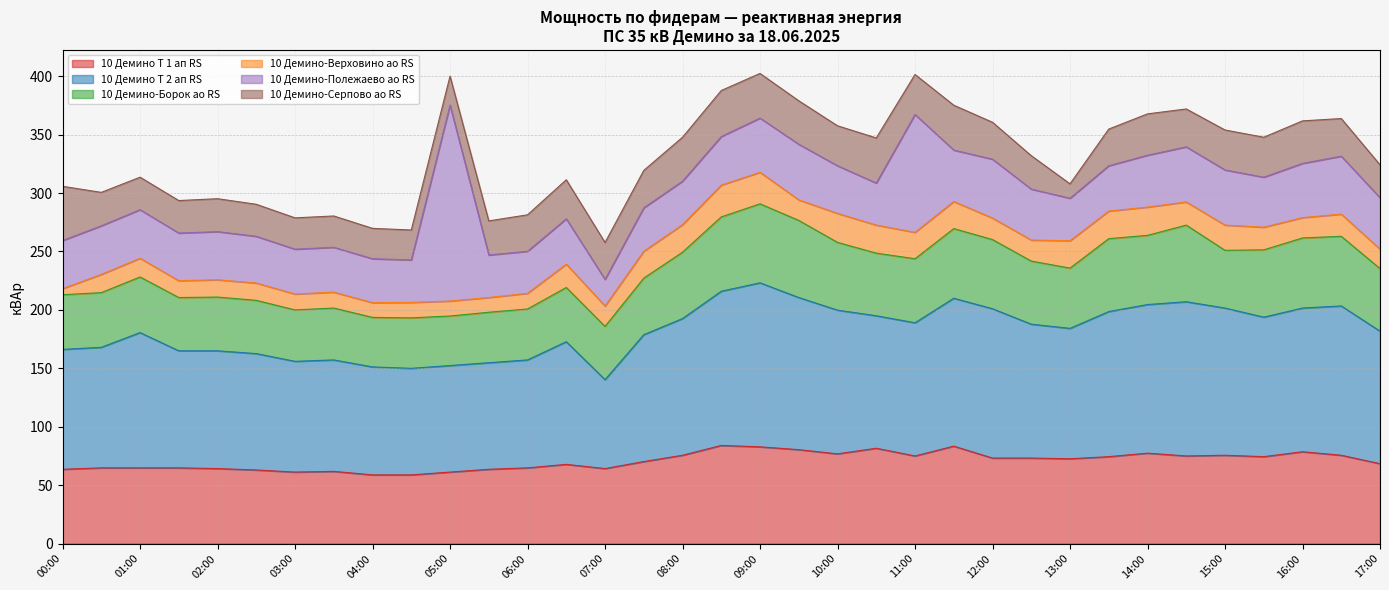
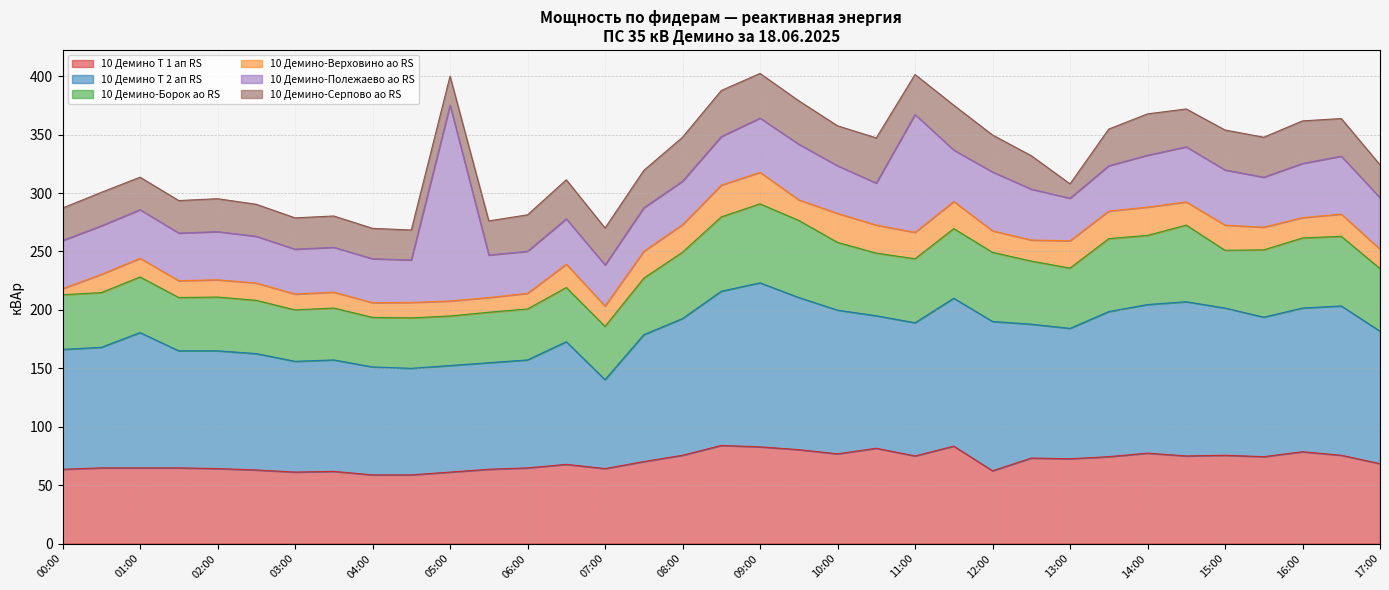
  {
    "10 Демино Т 1 ап RS": {
      "00:00": 64,
      "01:00": 65,
      "02:00": 64,
      "03:00": 61,
      "04:00": 59,
      "05:00": 61,
      "06:00": 65,
      "07:00": 64,
      "08:00": 76,
      "09:00": 83,
      "10:00": 77,
      "11:00": 75,
-     "12:00": 73,
+     "12:00": 62,
      "13:00": 73,
      "14:00": 77,
      "15:00": 76,
      "16:00": 79,
      "17:00": 68
    },
    "10 Демино Т 2 ап RS": {
      "00:00": 103,
      "01:00": 116,
      "02:00": 101,
      "03:00": 95,
      "04:00": 92,
      "05:00": 91,
      "06:00": 92,
      "07:00": 76,
      "08:00": 117,
      "09:00": 140,
      "10:00": 123,
      "11:00": 114,
      "12:00": 128,
      "13:00": 112,
      "14:00": 127,
      "15:00": 126,
      "16:00": 123,
      "17:00": 113
    },
    "10 Демино-Борок ао RS": {
      "00:00": 47,
      "01:00": 48,
      "02:00": 46,
      "03:00": 44,
      "04:00": 42,
      "05:00": 42,
      "06:00": 44,
      "07:00": 46,
      "08:00": 57,
      "09:00": 68,
      "10:00": 58,
      "11:00": 55,
      "12:00": 59,
      "13:00": 52,
      "14:00": 59,
      "15:00": 49,
      "16:00": 60,
      "17:00": 54
    },
    "10 Демино-Верховино ао RS": {
      "00:00": 5,
      "01:00": 16,
      "02:00": 15,
      "03:00": 14,
      "04:00": 13,
      "05:00": 13,
      "06:00": 13,
      "07:00": 17,
      "08:00": 24,
      "09:00": 27,
      "10:00": 25,
      "11:00": 23,
      "12:00": 18,
      "13:00": 23,
      "14:00": 24,
      "15:00": 22,
      "16:00": 17,
      "17:00": 17
    },
    "10 Демино-Полежаево ао RS": {
      "00:00": 41,
      "01:00": 42,
      "02:00": 41,
      "03:00": 38,
      "04:00": 38,
      "05:00": 168,
      "06:00": 36,
-     "07:00": 23,
+     "07:00": 35,
      "08:00": 37,
      "09:00": 46,
      "10:00": 41,
      "11:00": 101,
      "12:00": 50,
      "13:00": 36,
      "14:00": 44,
      "15:00": 47,
      "16:00": 46,
      "17:00": 44
    },
    "10 Демино-Серпово ао RS": {
-     "00:00": 46,
+     "00:00": 28,
      "01:00": 28,
      "02:00": 28,
      "03:00": 27,
      "04:00": 26,
      "05:00": 25,
      "06:00": 31,
      "07:00": 32,
      "08:00": 38,
      "09:00": 38,
      "10:00": 34,
      "11:00": 34,
      "12:00": 32,
      "13:00": 12,
      "14:00": 35,
      "15:00": 34,
      "16:00": 36,
      "17:00": 28
    }
  }
